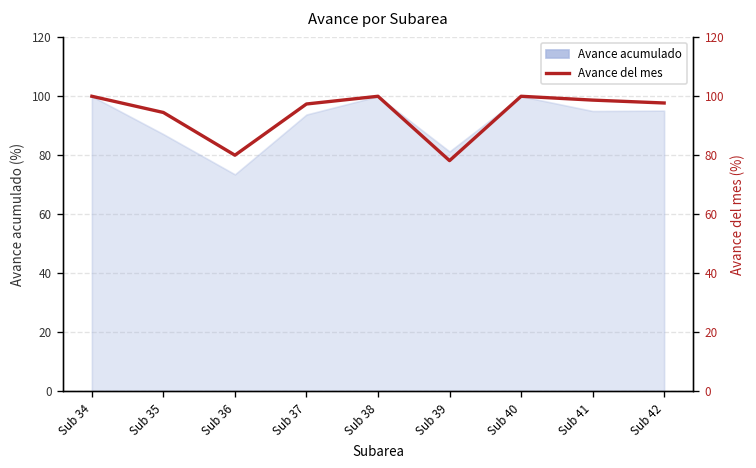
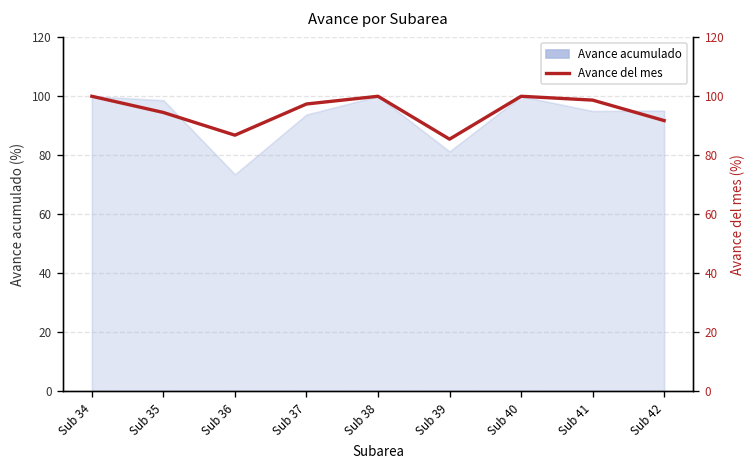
  {
    "Avance acumulado": {
      "Sub 34": 100,
-     "Sub 35": 87,
+     "Sub 35": 99,
      "Sub 36": 74,
      "Sub 37": 94,
      "Sub 38": 100,
      "Sub 39": 81,
      "Sub 40": 100,
      "Sub 41": 95,
      "Sub 42": 95
    },
    "Avance del mes": {
      "Sub 34": 100,
      "Sub 35": 95,
-     "Sub 36": 80,
+     "Sub 36": 87,
      "Sub 37": 97,
      "Sub 38": 100,
-     "Sub 39": 78,
+     "Sub 39": 85,
      "Sub 40": 100,
      "Sub 41": 99,
-     "Sub 42": 98
+     "Sub 42": 92
    }
  }
